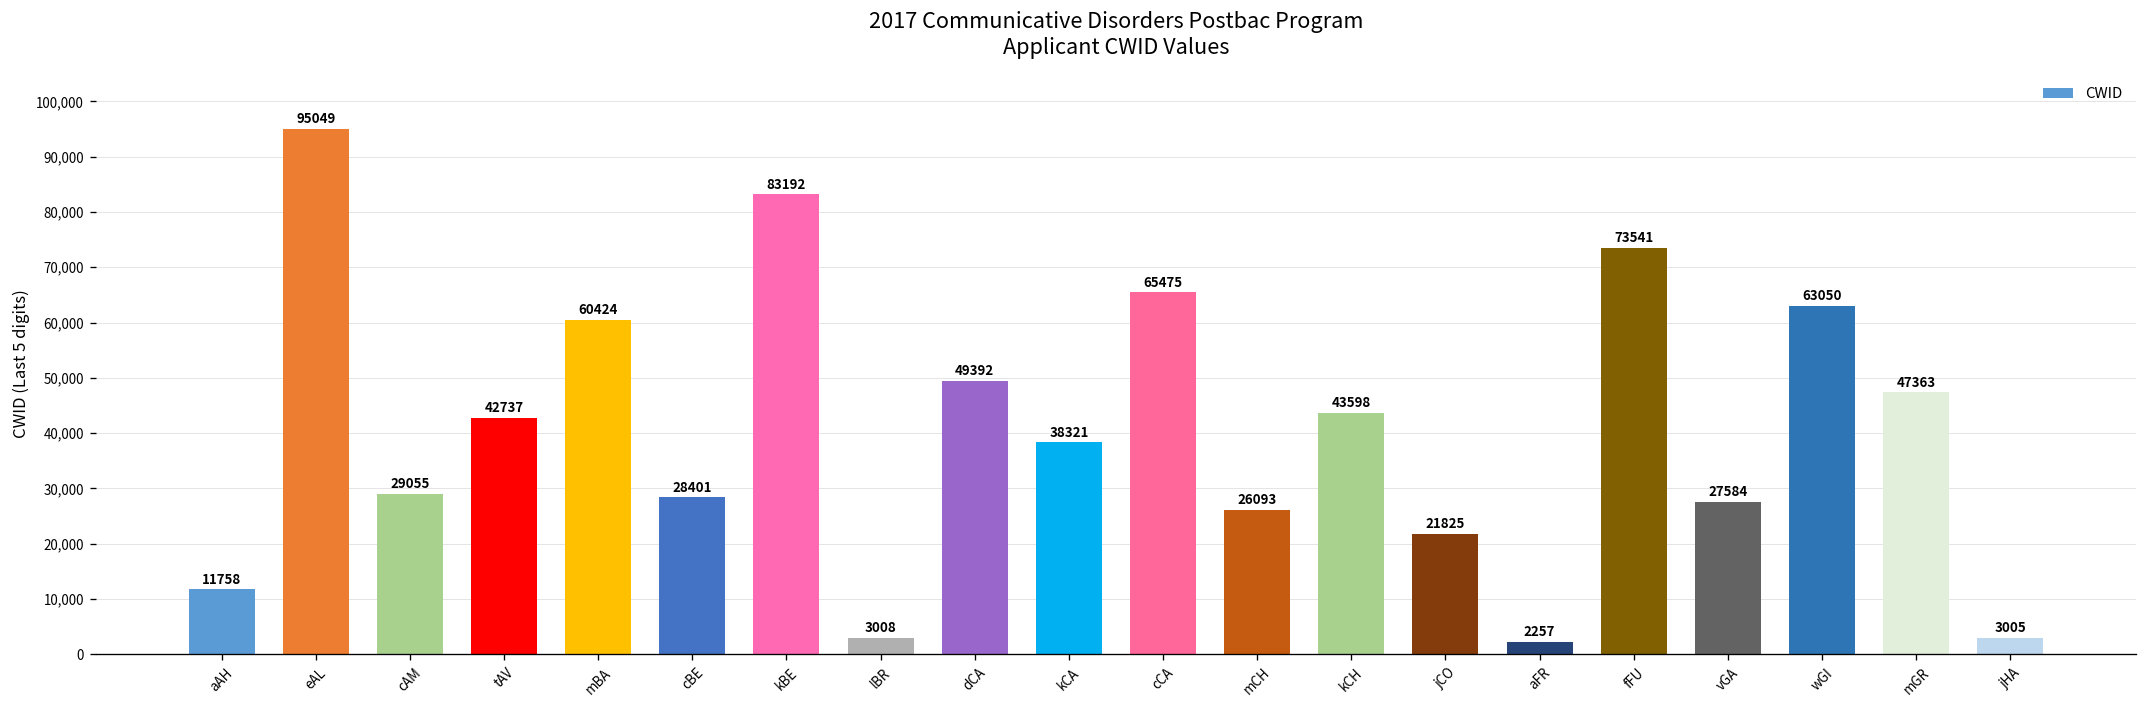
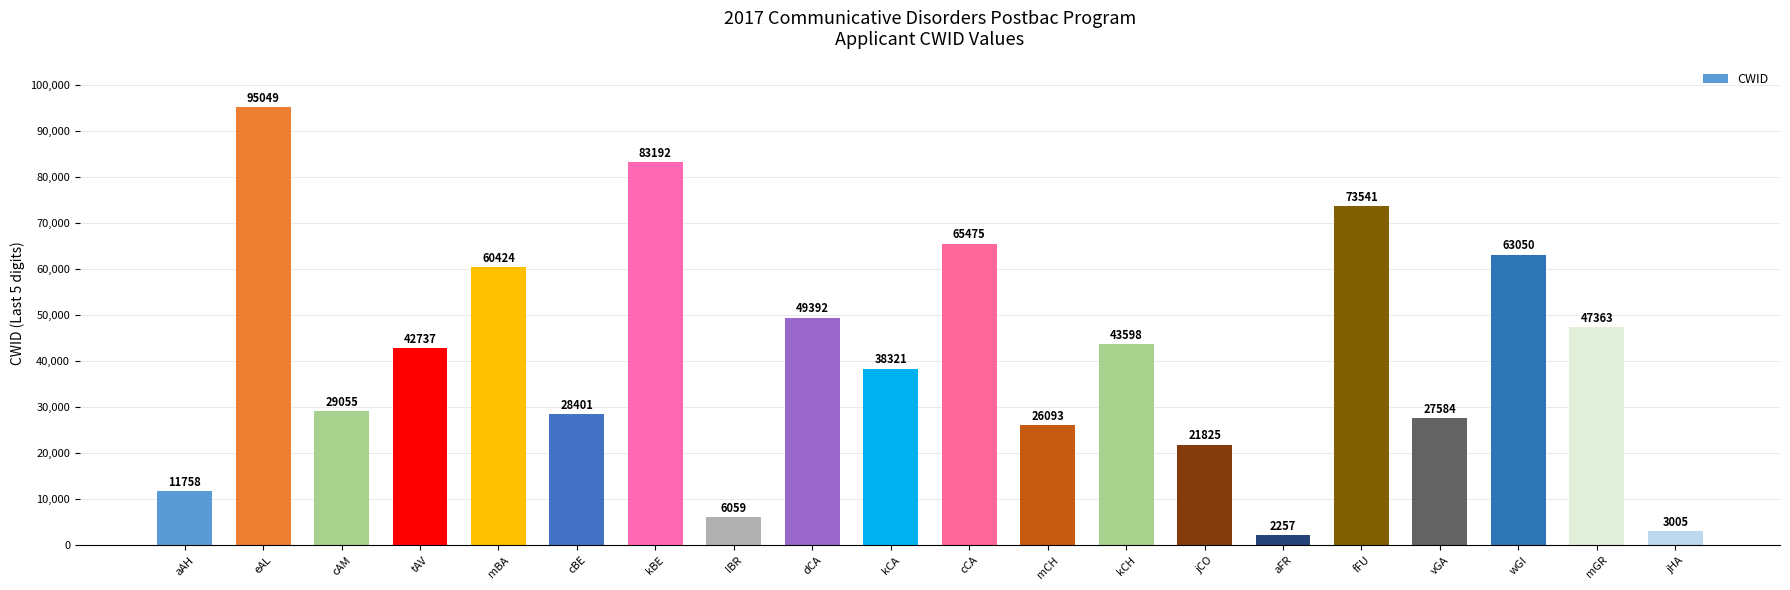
  {
    "aAH": 11758,
    "eAL": 95049,
    "cAM": 29055,
    "tAV": 42737,
    "mBA": 60424,
    "cBE": 28401,
    "kBE": 83192,
-   "lBR": 3008,
+   "lBR": 6059,
    "dCA": 49392,
    "kCA": 38321,
    "cCA": 65475,
    "mCH": 26093,
    "kCH": 43598,
    "jCO": 21825,
    "aFR": 2257,
    "fFU": 73541,
    "vGA": 27584,
    "wGI": 63050,
    "mGR": 47363,
    "jHA": 3005
  }
